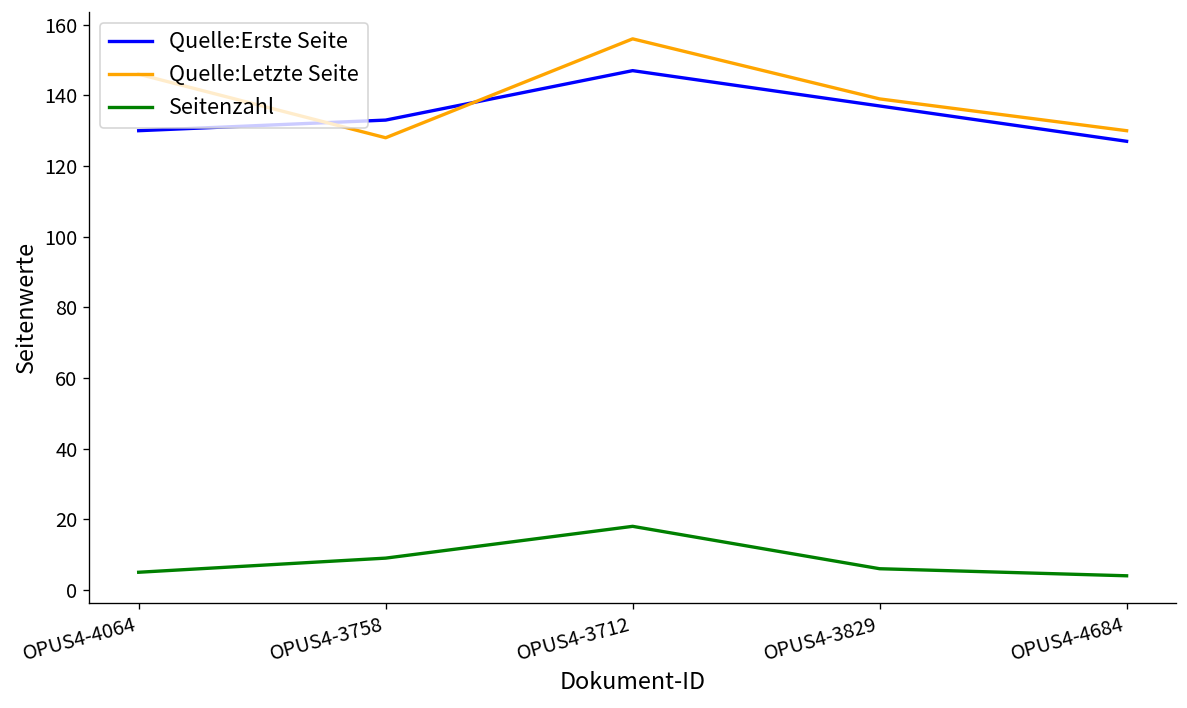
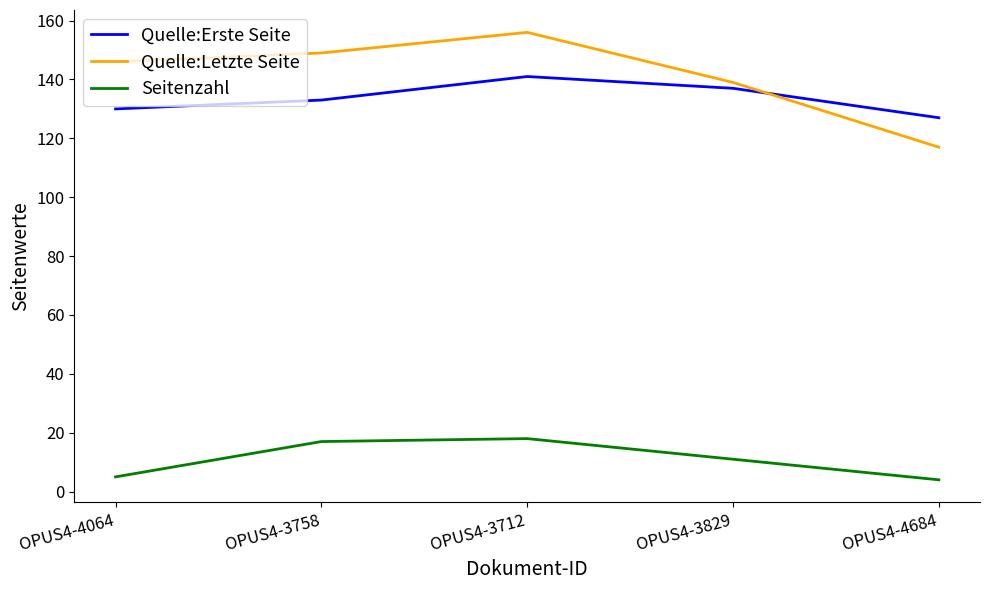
  {
    "Quelle:Erste Seite": {
      "OPUS4-4064": 130,
      "OPUS4-3758": 133,
-     "OPUS4-3712": 147,
+     "OPUS4-3712": 141,
      "OPUS4-3829": 137,
      "OPUS4-4684": 127
    },
    "Quelle:Letzte Seite": {
-     "OPUS4-3758": 128,
+     "OPUS4-3758": 149,
      "OPUS4-3712": 156,
      "OPUS4-3829": 139,
-     "OPUS4-4684": 130
+     "OPUS4-4684": 117
    },
    "Seitenzahl": {
      "OPUS4-4064": 5,
-     "OPUS4-3758": 9,
+     "OPUS4-3758": 17,
      "OPUS4-3712": 18,
-     "OPUS4-3829": 6,
+     "OPUS4-3829": 11,
      "OPUS4-4684": 4
    }
  }
